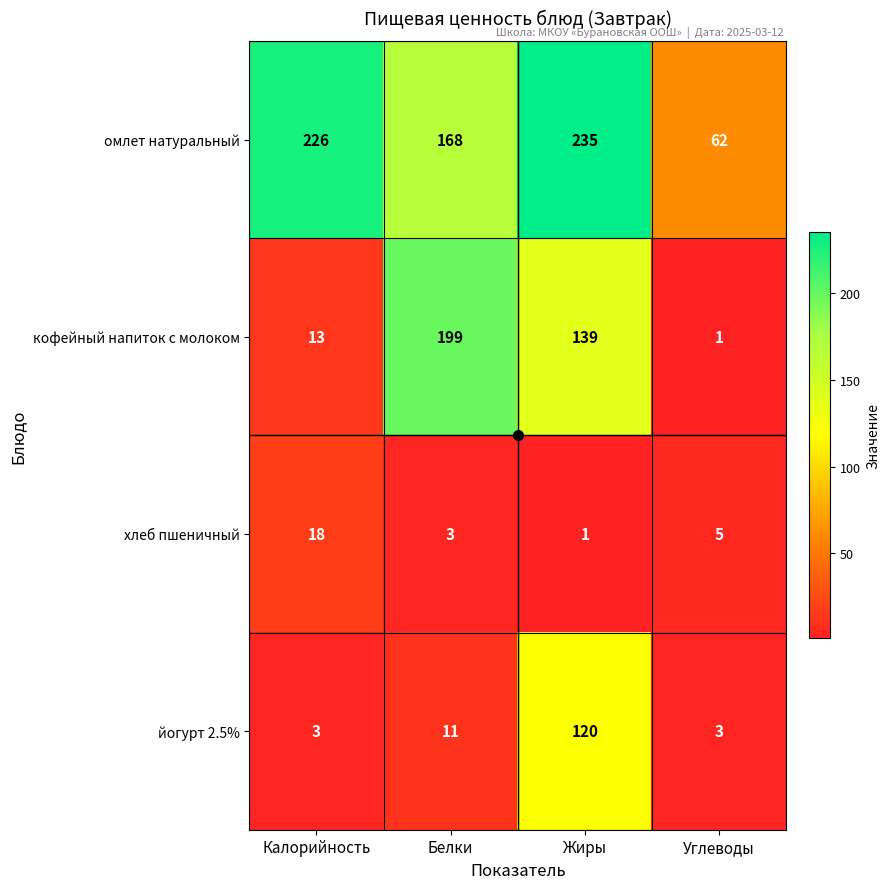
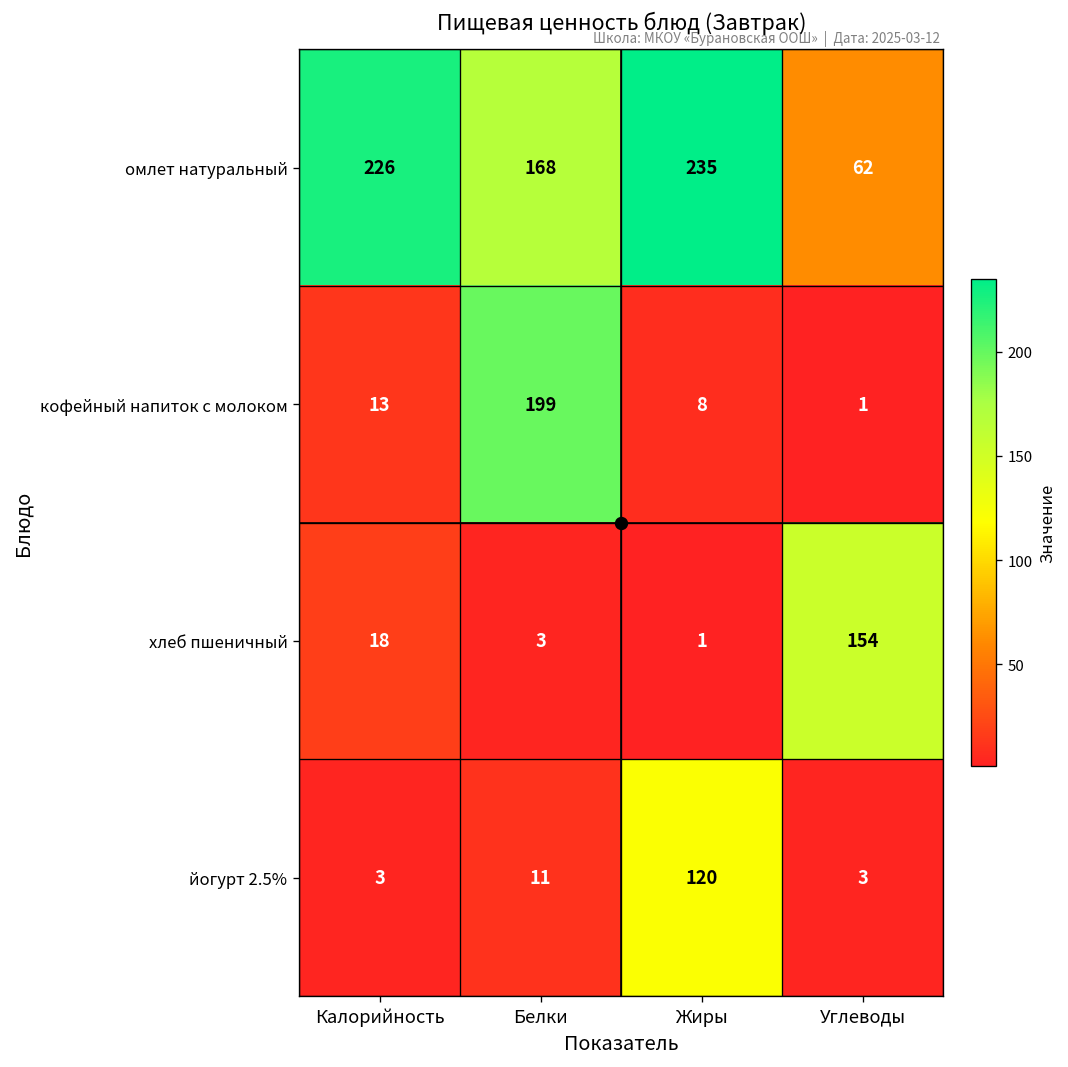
  {
    "омлет натуральный": {
      "Калорийность": 226,
      "Белки": 168,
      "Жиры": 235,
      "Углеводы": 62
    },
    "кофейный напиток с молоком": {
      "Калорийность": 13,
      "Белки": 199,
-     "Жиры": 139,
+     "Жиры": 8,
      "Углеводы": 1
    },
    "хлеб пшеничный": {
      "Калорийность": 18,
      "Белки": 3,
      "Жиры": 1,
-     "Углеводы": 5
+     "Углеводы": 154
    },
    "йогурт 2.5%": {
      "Калорийность": 3,
      "Белки": 11,
      "Жиры": 120,
      "Углеводы": 3
    }
  }
